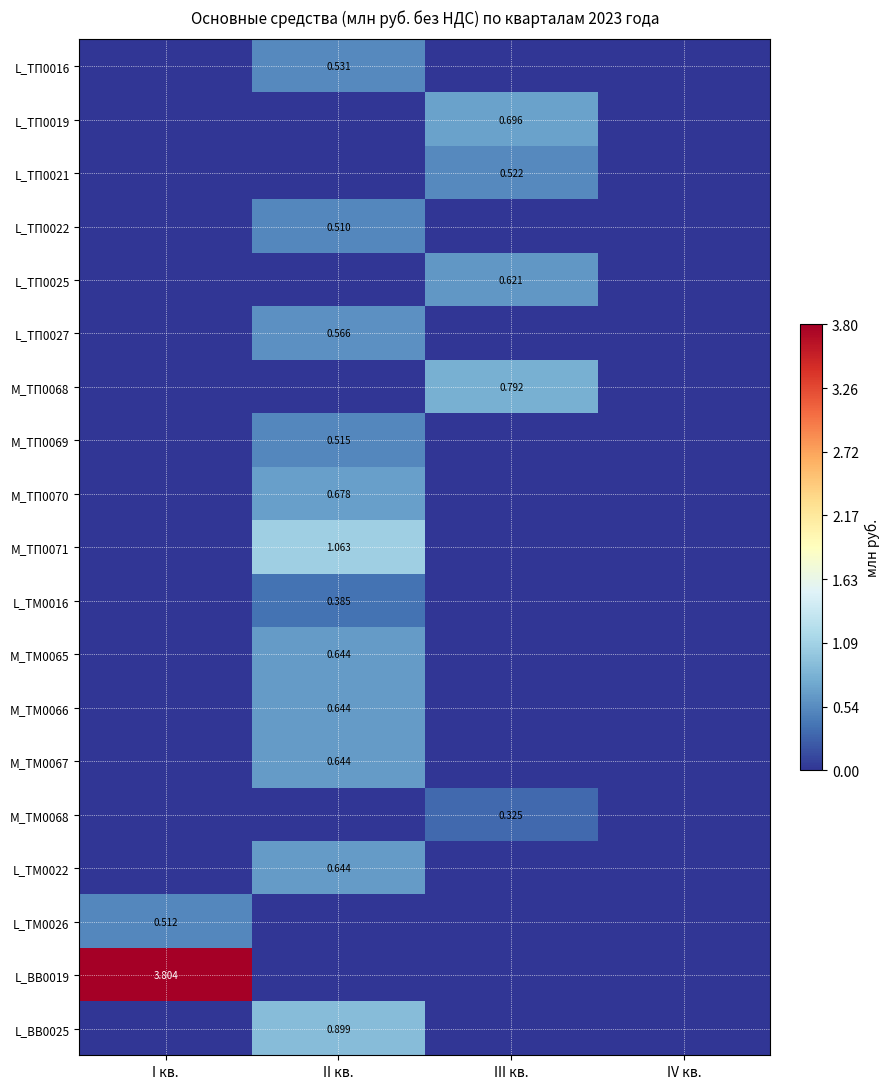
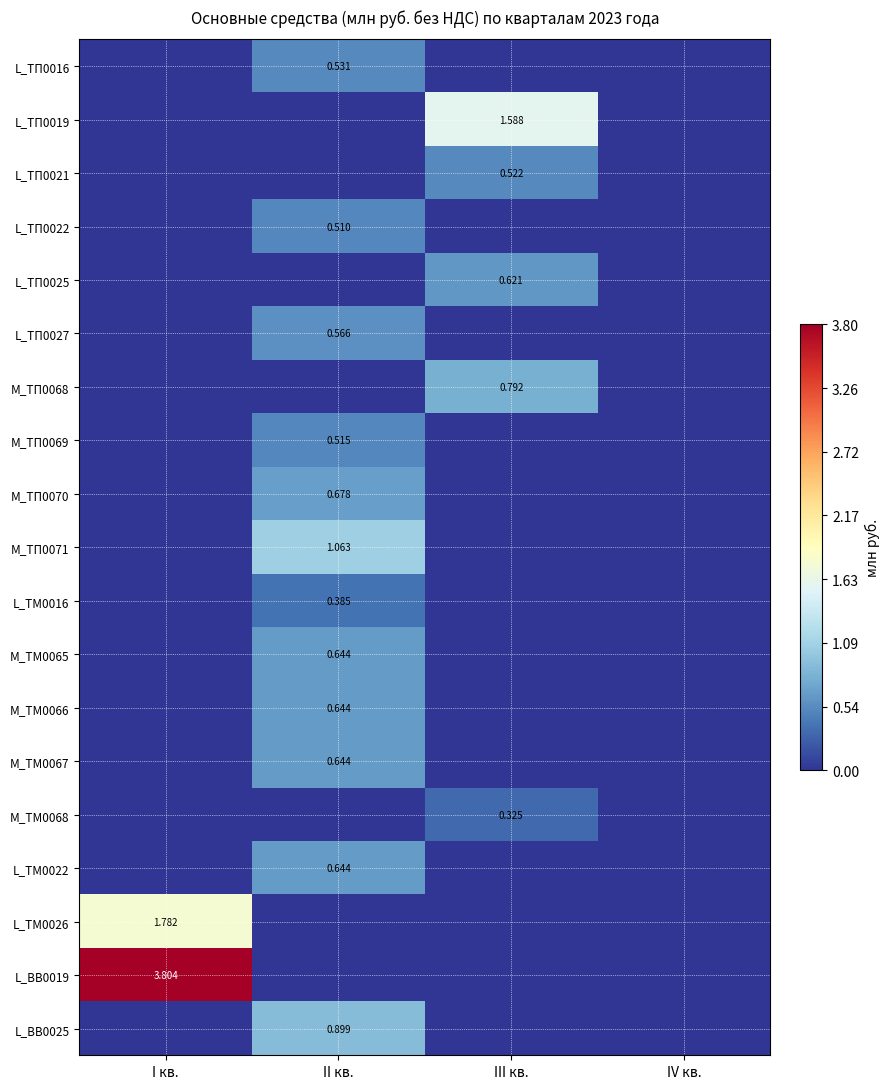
  {
    "L_ТП0016": {
      "II кв.": 0.531
    },
    "L_ТП0019": {
-     "III кв.": 0.696
+     "III кв.": 1.588
    },
    "L_ТП0021": {
      "III кв.": 0.522
    },
    "L_ТП0022": {
      "II кв.": 0.510
    },
    "L_ТП0025": {
      "III кв.": 0.621
    },
    "L_ТП0027": {
      "II кв.": 0.566
    },
    "М_ТП0068": {
      "III кв.": 0.792
    },
    "М_ТП0069": {
      "II кв.": 0.515
    },
    "М_ТП0070": {
      "II кв.": 0.678
    },
    "М_ТП0071": {
      "II кв.": 1.063
    },
    "L_ТM0016": {
      "II кв.": 0.385
    },
    "M_ТМ0065": {
      "II кв.": 0.644
    },
    "M_ТМ0066": {
      "II кв.": 0.644
    },
    "M_ТМ0067": {
      "II кв.": 0.644
    },
    "M_ТМ0068": {
      "III кв.": 0.325
    },
    "L_ТM0022": {
      "II кв.": 0.644
    },
    "L_ТM0026": {
-     "I кв.": 0.512
+     "I кв.": 1.782
    },
    "L_ВВ0019": {
      "I кв.": 3.804
    },
    "L_ВВ0025": {
      "II кв.": 0.899
    }
  }
